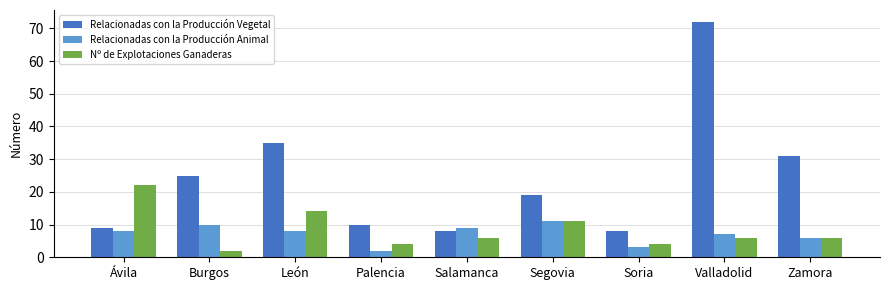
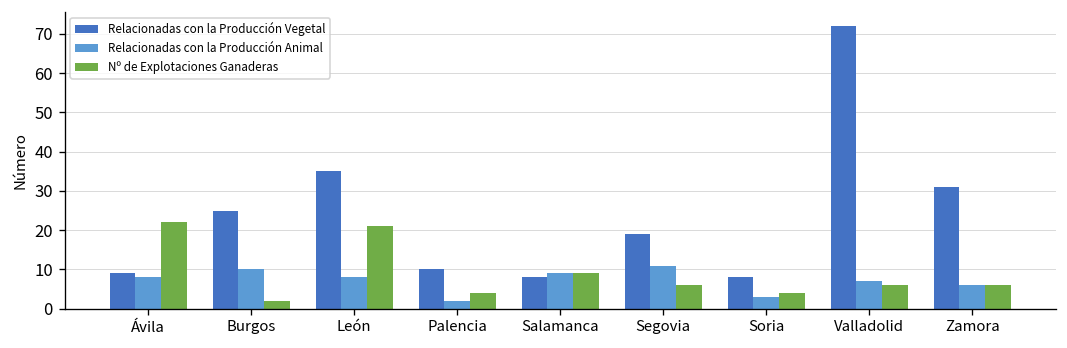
  {
    "Nº de Explotaciones Ganaderas": {
      "Ávila": 22,
      "Burgos": 2,
-     "León": 14,
+     "León": 21,
      "Palencia": 4,
-     "Salamanca": 6,
-     "Segovia": 11,
+     "Salamanca": 9,
+     "Segovia": 6,
      "Soria": 4,
      "Valladolid": 6,
      "Zamora": 6
    }
  }
